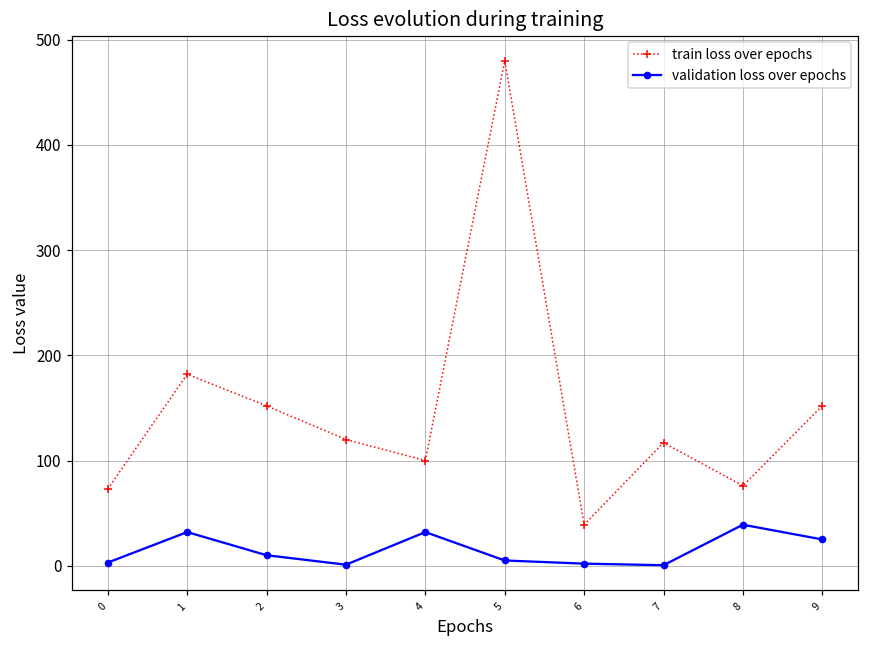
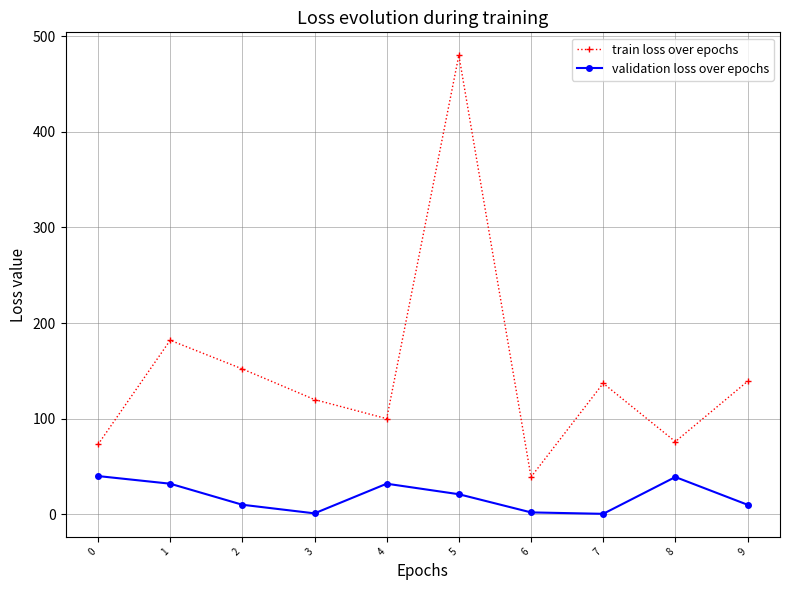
  {
    "train loss over epochs": {
      "0": 70,
      "1": 180,
      "2": 150,
      "3": 120,
      "4": 100,
      "5": 480,
      "6": 40,
-     "7": 120,
+     "7": 140,
      "8": 80,
-     "9": 150
+     "9": 140
    },
    "validation loss over epochs": {
-     "0": 0,
+     "0": 40,
      "1": 30,
      "2": 10,
      "3": 0,
      "4": 30,
-     "5": 10,
+     "5": 20,
      "6": 0,
      "7": 0,
      "8": 40,
-     "9": 30
+     "9": 10
    }
  }
